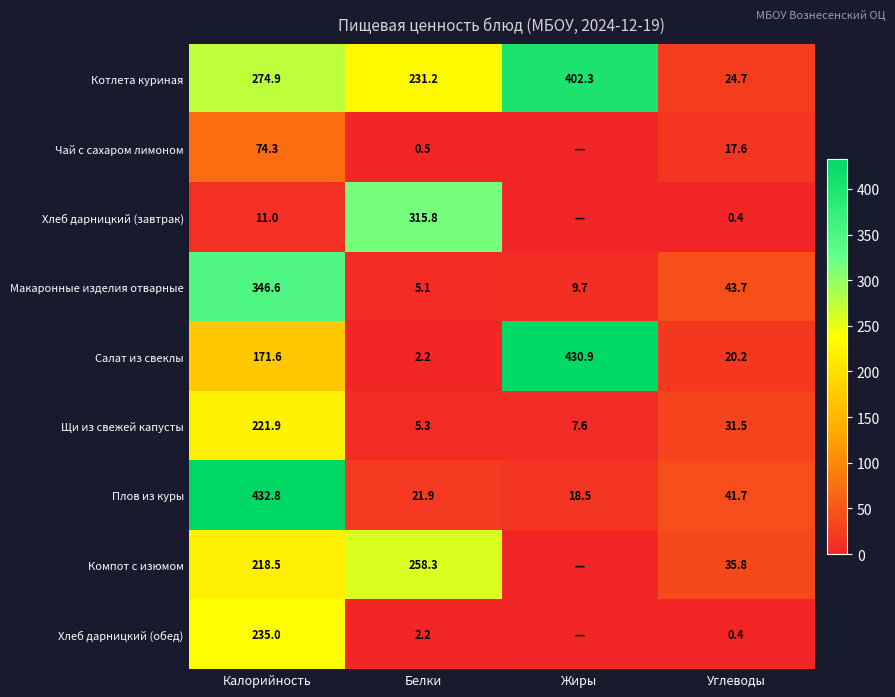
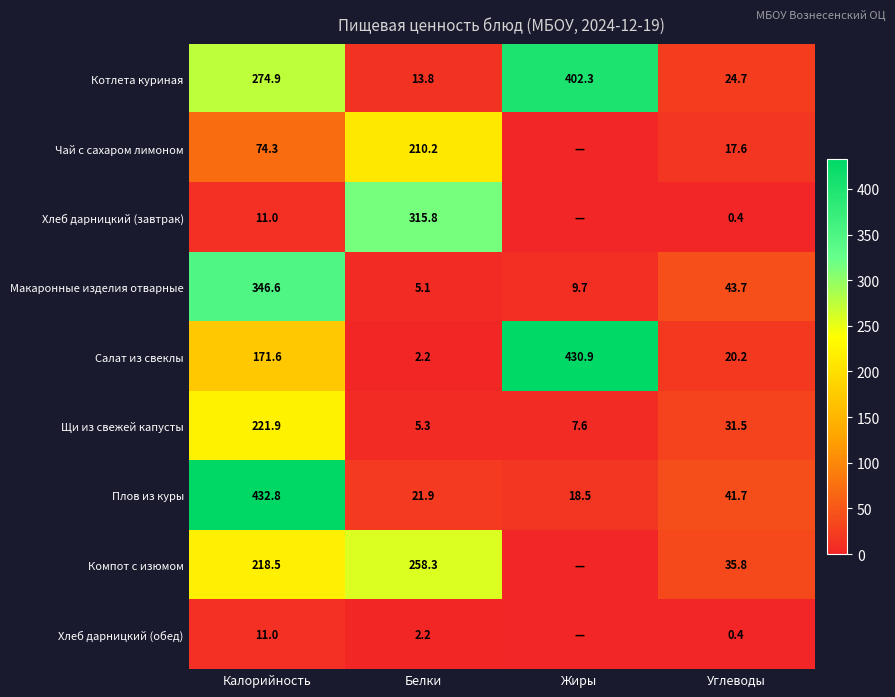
  {
    "Котлета куриная": {
      "Калорийность": 274.9,
-     "Белки": 231.2,
+     "Белки": 13.8,
      "Жиры": 402.3,
      "Углеводы": 24.7
    },
    "Чай с сахаром лимоном": {
      "Калорийность": 74.3,
-     "Белки": 0.5,
+     "Белки": 210.2,
      "Углеводы": 17.6
    },
    "Хлеб дарницкий (завтрак)": {
      "Калорийность": 11.0,
      "Белки": 315.8,
      "Углеводы": 0.4
    },
    "Макаронные изделия отварные": {
      "Калорийность": 346.6,
      "Белки": 5.1,
      "Жиры": 9.7,
      "Углеводы": 43.7
    },
    "Салат из свеклы": {
      "Калорийность": 171.6,
      "Белки": 2.2,
      "Жиры": 430.9,
      "Углеводы": 20.2
    },
    "Щи из свежей капусты": {
      "Калорийность": 221.9,
      "Белки": 5.3,
      "Жиры": 7.6,
      "Углеводы": 31.5
    },
    "Плов из куры": {
      "Калорийность": 432.8,
      "Белки": 21.9,
      "Жиры": 18.5,
      "Углеводы": 41.7
    },
    "Компот с изюмом": {
      "Калорийность": 218.5,
      "Белки": 258.3,
      "Углеводы": 35.8
    },
    "Хлеб дарницкий (обед)": {
-     "Калорийность": 235.0,
+     "Калорийность": 11.0,
      "Белки": 2.2,
      "Углеводы": 0.4
    }
  }
